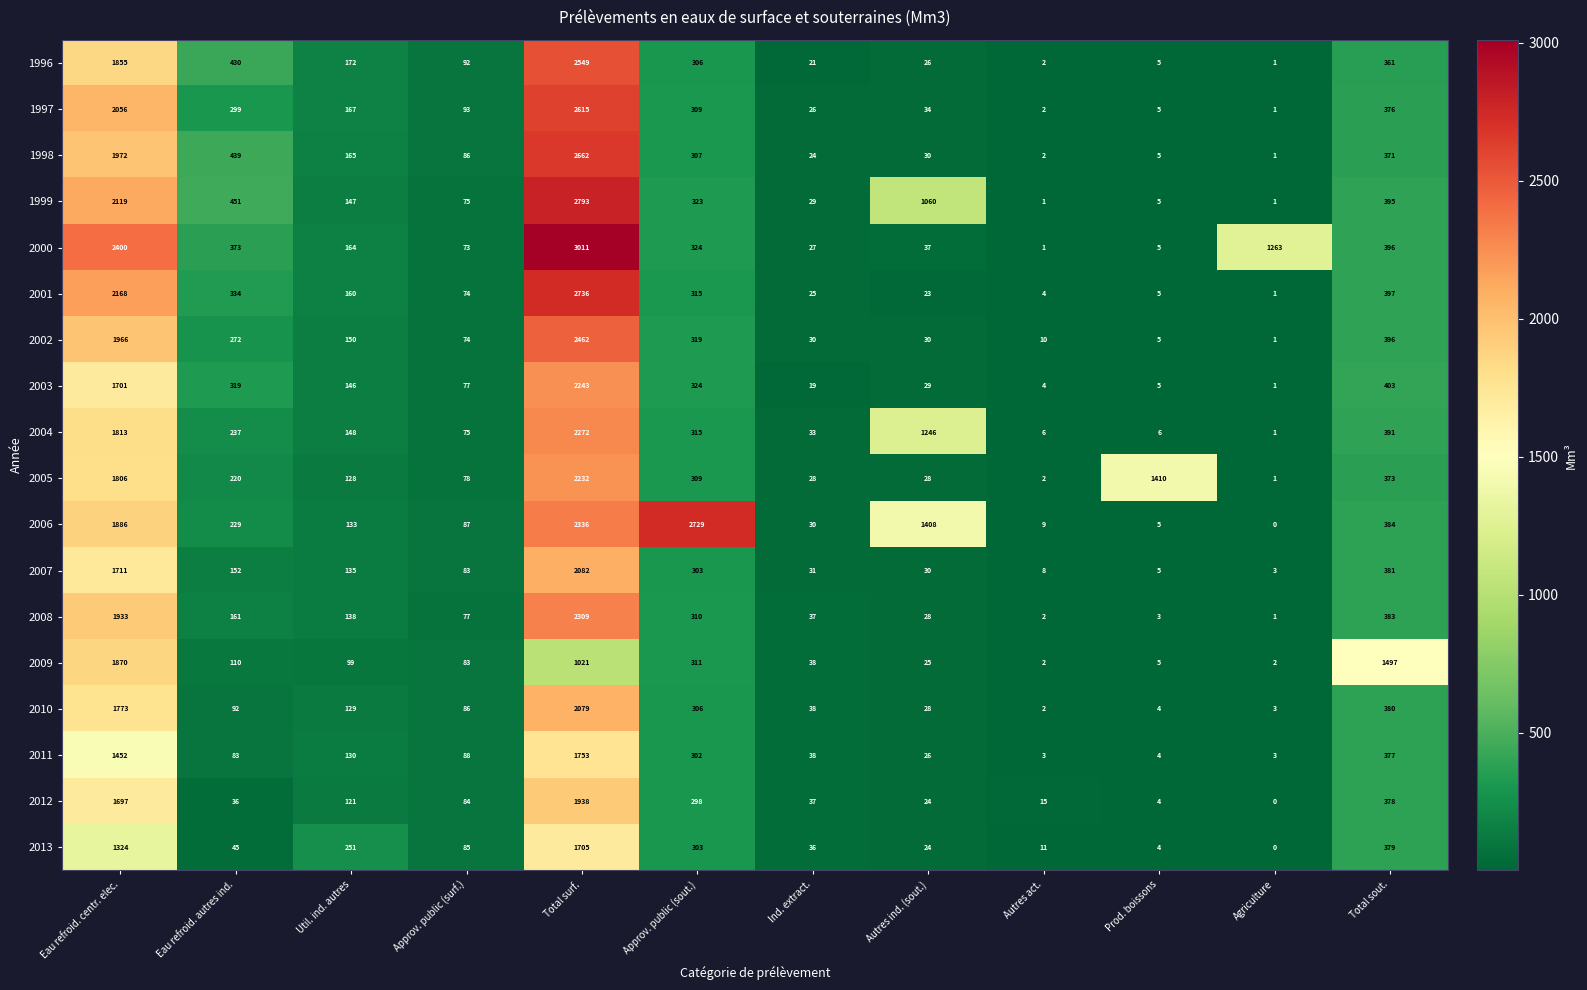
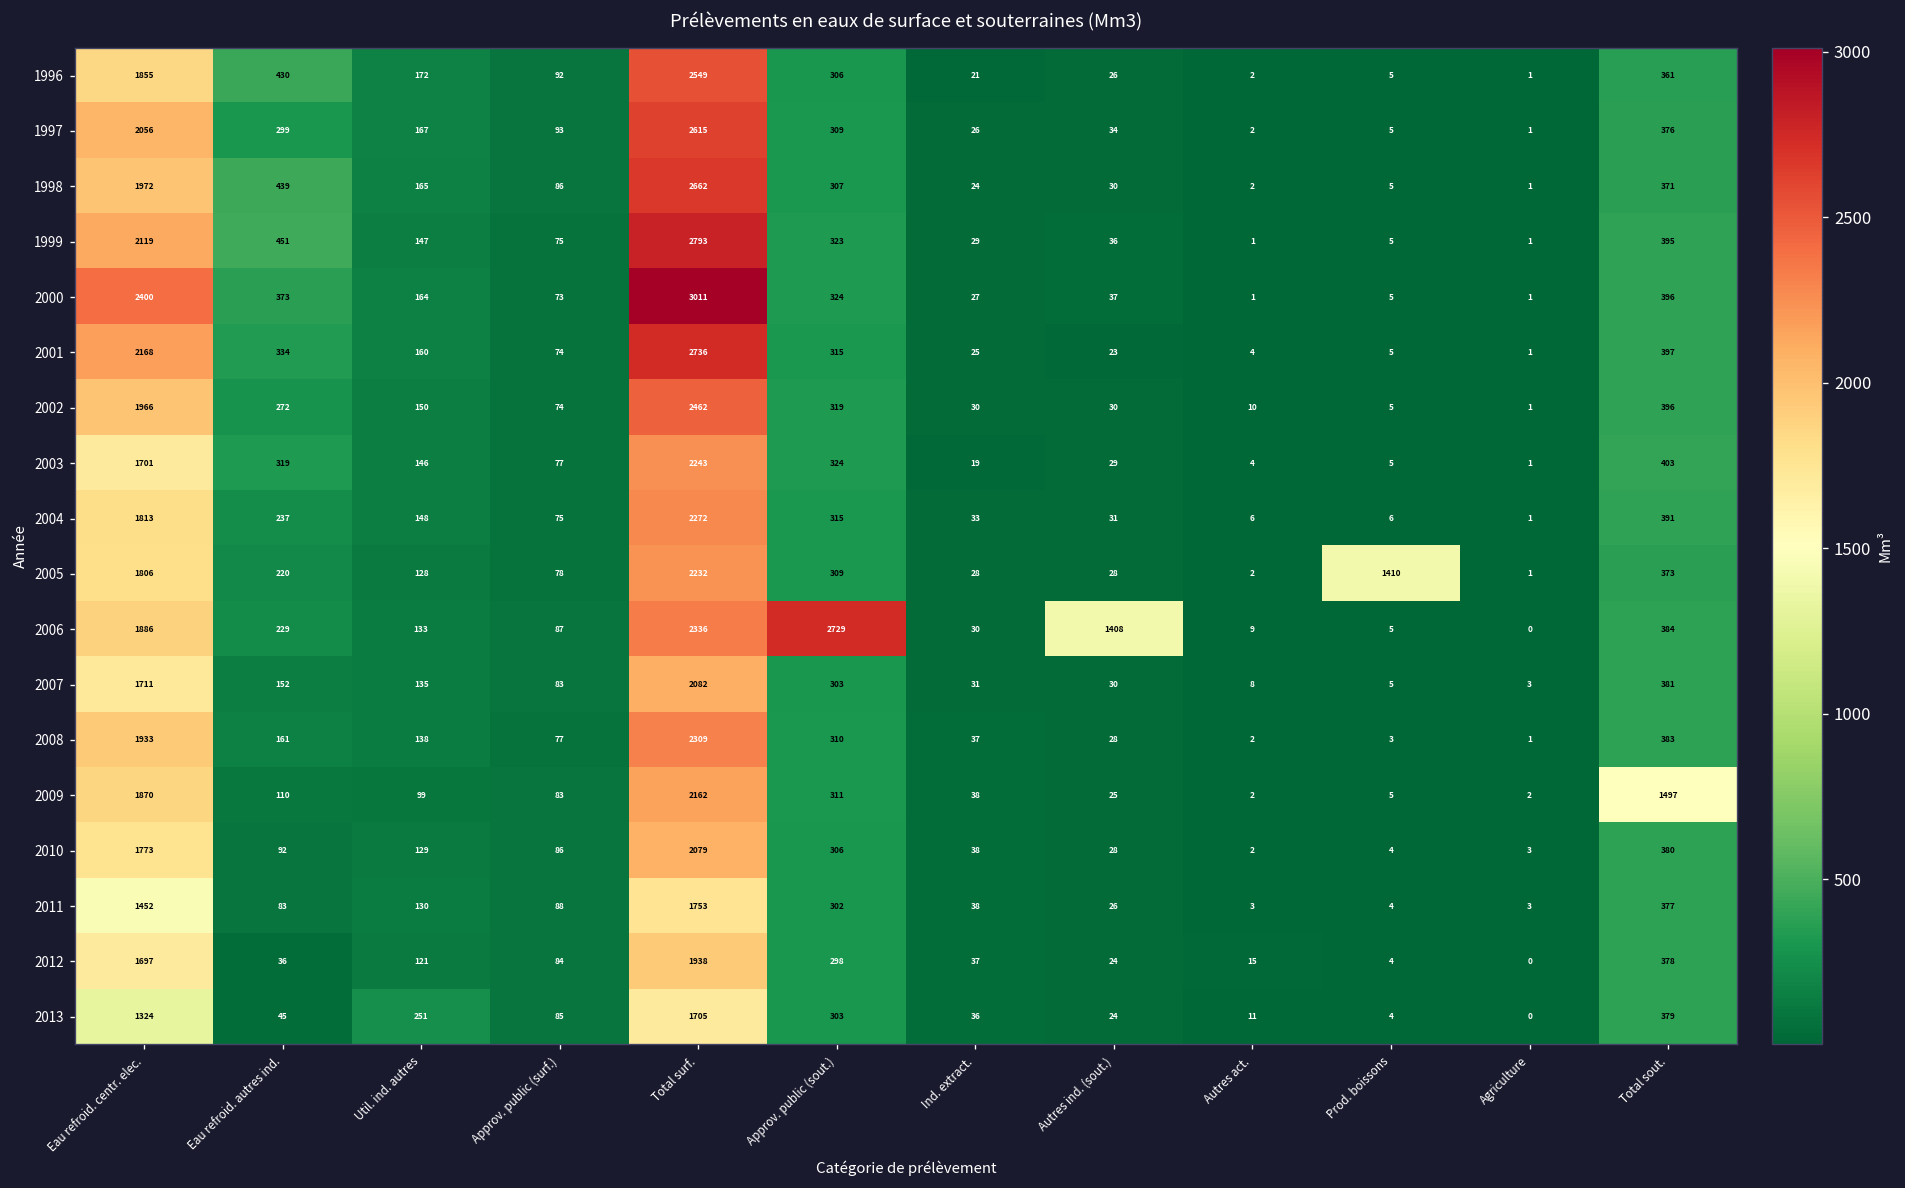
  {
    "1999": {
      "Eau refroid. centr. elec.": 2119,
      "Eau refroid. autres ind.": 451,
      "Util. ind. autres": 147,
      "Approv. public (surf.)": 75,
      "Total surf.": 2793,
      "Approv. public (sout.)": 323,
      "Ind. extract.": 29,
-     "Autres ind. (sout.)": 1060,
+     "Autres ind. (sout.)": 36,
      "Autres act.": 1,
      "Prod. boissons": 5,
      "Agriculture": 1,
      "Total sout.": 395
    },
    "2000": {
      "Eau refroid. centr. elec.": 2400,
      "Eau refroid. autres ind.": 373,
      "Util. ind. autres": 164,
      "Approv. public (surf.)": 73,
      "Total surf.": 3011,
      "Approv. public (sout.)": 324,
      "Ind. extract.": 27,
      "Autres ind. (sout.)": 37,
      "Autres act.": 1,
      "Prod. boissons": 5,
-     "Agriculture": 1263,
+     "Agriculture": 1,
      "Total sout.": 396
    },
    "2004": {
      "Eau refroid. centr. elec.": 1813,
      "Eau refroid. autres ind.": 237,
      "Util. ind. autres": 148,
      "Approv. public (surf.)": 75,
      "Total surf.": 2272,
      "Approv. public (sout.)": 315,
      "Ind. extract.": 33,
-     "Autres ind. (sout.)": 1246,
+     "Autres ind. (sout.)": 31,
      "Autres act.": 6,
      "Prod. boissons": 6,
      "Agriculture": 1,
      "Total sout.": 391
    },
    "2009": {
      "Eau refroid. centr. elec.": 1870,
      "Eau refroid. autres ind.": 110,
      "Util. ind. autres": 99,
      "Approv. public (surf.)": 83,
-     "Total surf.": 1021,
+     "Total surf.": 2162,
      "Approv. public (sout.)": 311,
      "Ind. extract.": 38,
      "Autres ind. (sout.)": 25,
      "Autres act.": 2,
      "Prod. boissons": 5,
      "Agriculture": 2,
      "Total sout.": 1497
    }
  }
